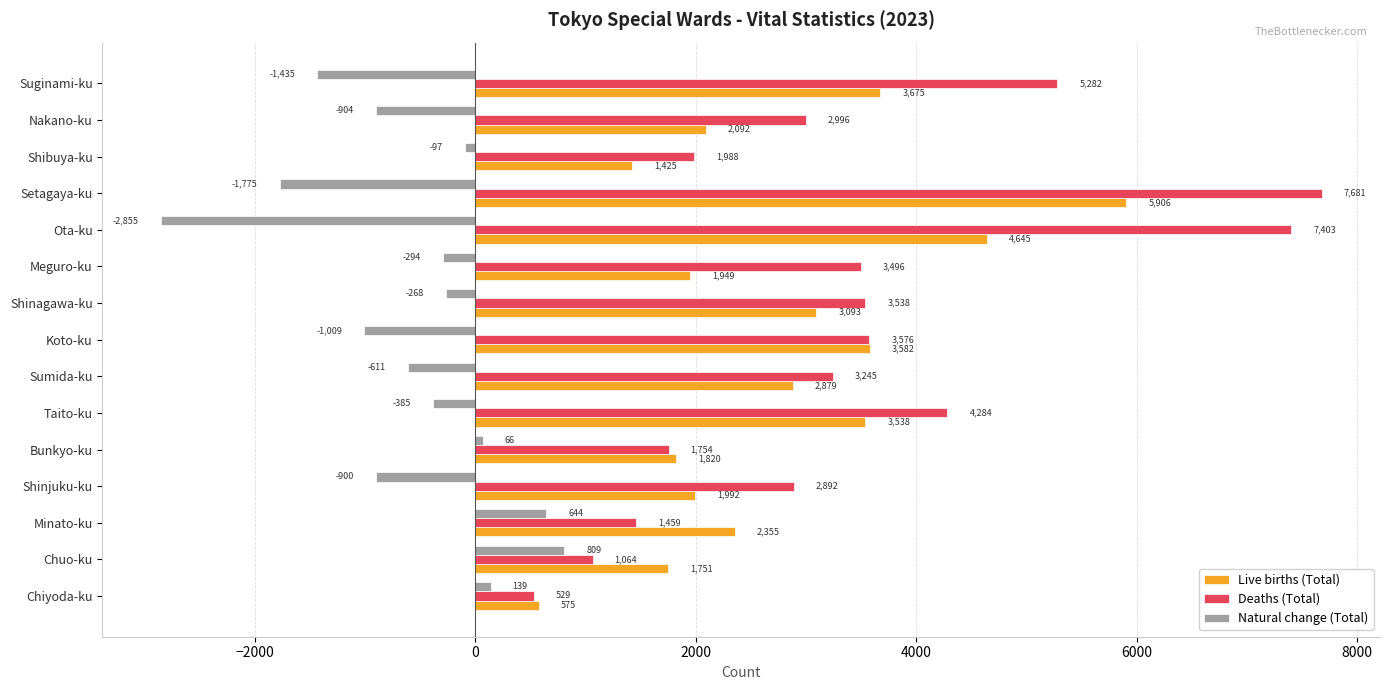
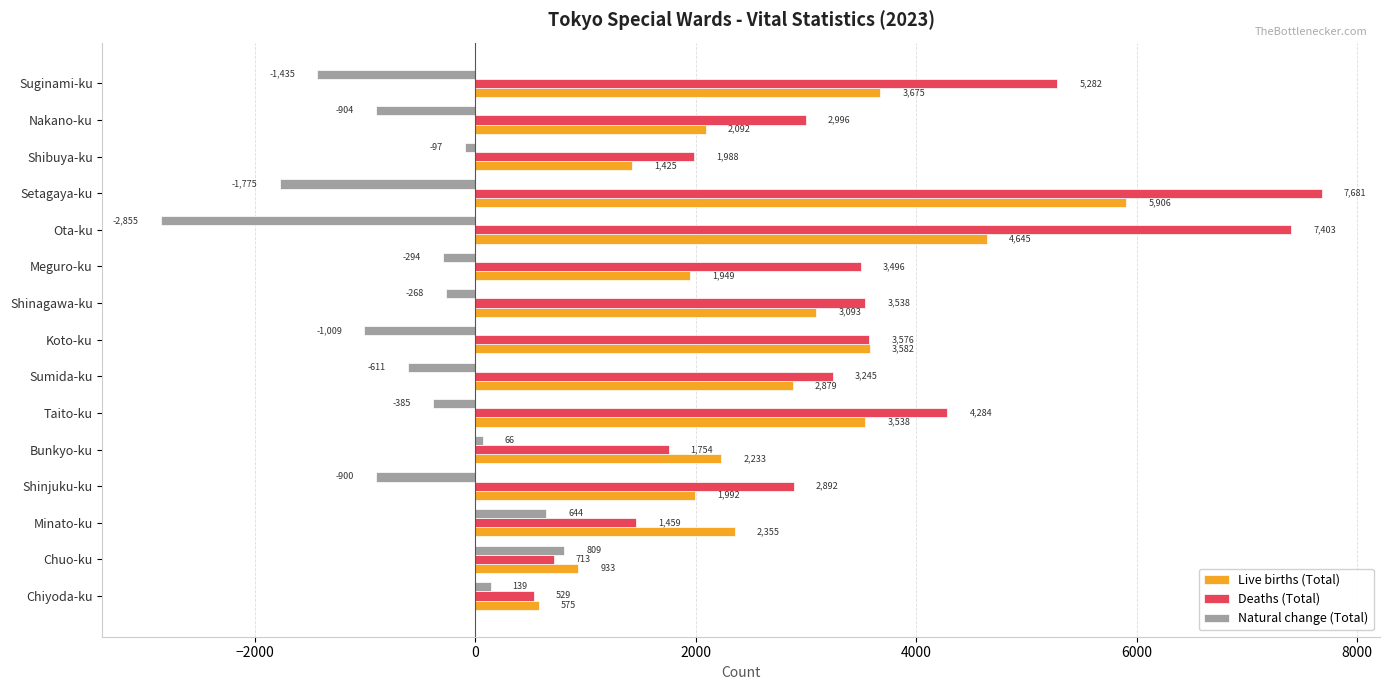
  {
    "Live births (Total)": {
      "Suginami-ku": "3,675",
      "Nakano-ku": "2,092",
      "Shibuya-ku": "1,425",
      "Setagaya-ku": "5,906",
      "Ota-ku": "4,645",
      "Meguro-ku": "1,949",
      "Shinagawa-ku": "3,093",
      "Koto-ku": "3,582",
      "Sumida-ku": "2,879",
      "Taito-ku": "3,538",
-     "Bunkyo-ku": "1,820",
+     "Bunkyo-ku": "2,233",
      "Shinjuku-ku": "1,992",
      "Minato-ku": "2,355",
-     "Chuo-ku": "1,751",
+     "Chuo-ku": "933",
      "Chiyoda-ku": "575"
    },
    "Deaths (Total)": {
      "Suginami-ku": "5,282",
      "Nakano-ku": "2,996",
      "Shibuya-ku": "1,988",
      "Setagaya-ku": "7,681",
      "Ota-ku": "7,403",
      "Meguro-ku": "3,496",
      "Shinagawa-ku": "3,538",
      "Koto-ku": "3,576",
      "Sumida-ku": "3,245",
      "Taito-ku": "4,284",
      "Bunkyo-ku": "1,754",
      "Shinjuku-ku": "2,892",
      "Minato-ku": "1,459",
-     "Chuo-ku": "1,064",
+     "Chuo-ku": "713",
      "Chiyoda-ku": "529"
    },
    "Natural change (Total)": {
      "Suginami-ku": "-1,435",
      "Nakano-ku": "-904",
      "Shibuya-ku": "-97",
      "Setagaya-ku": "-1,775",
      "Ota-ku": "-2,855",
      "Meguro-ku": "-294",
      "Shinagawa-ku": "-268",
      "Koto-ku": "-1,009",
      "Sumida-ku": "-611",
      "Taito-ku": "-385",
      "Bunkyo-ku": "66",
      "Shinjuku-ku": "-900",
      "Minato-ku": "644",
      "Chuo-ku": "809",
      "Chiyoda-ku": "139"
    }
  }
